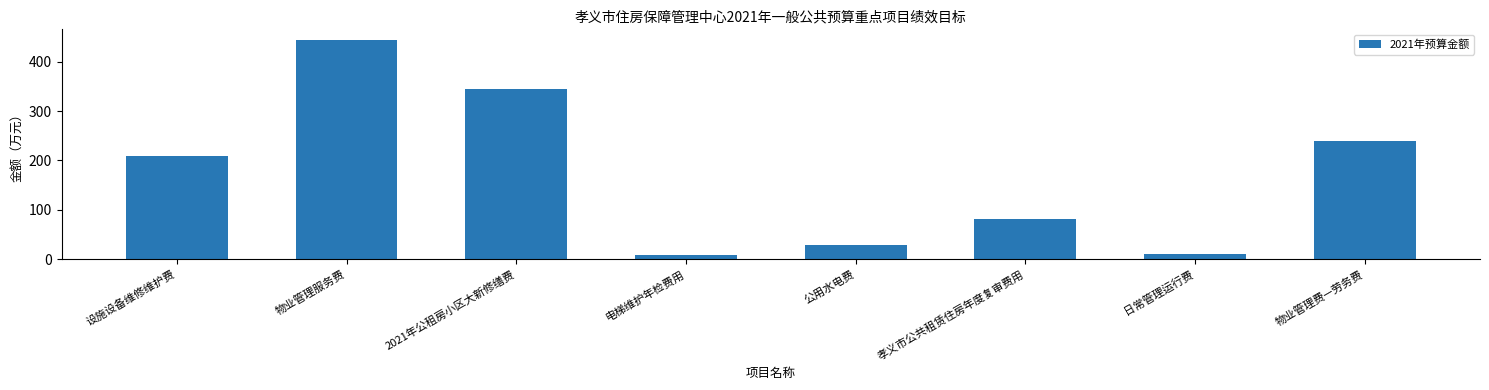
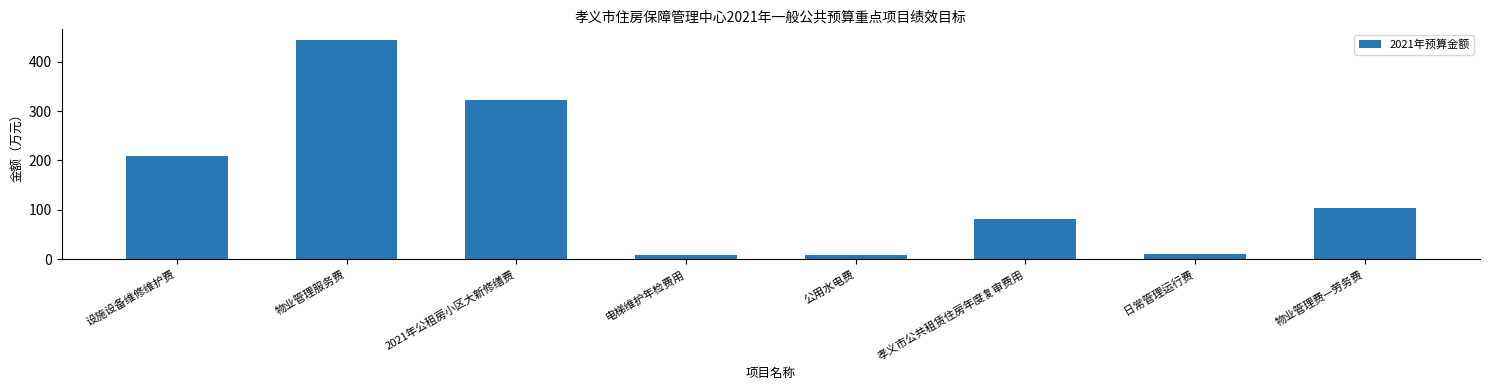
  {
    "设施设备维修维护费": 210,
    "物业管理服务费": 440,
-   "2021年公租房小区大新修缮费": 350,
+   "2021年公租房小区大新修缮费": 320,
    "电梯维护年检费用": 10,
-   "公用水电费": 30,
+   "公用水电费": 10,
    "孝义市公共租赁住房年度复审费用": 80,
    "日常管理运行费": 10,
-   "物业管理费—劳务费": 240
+   "物业管理费—劳务费": 100
  }
